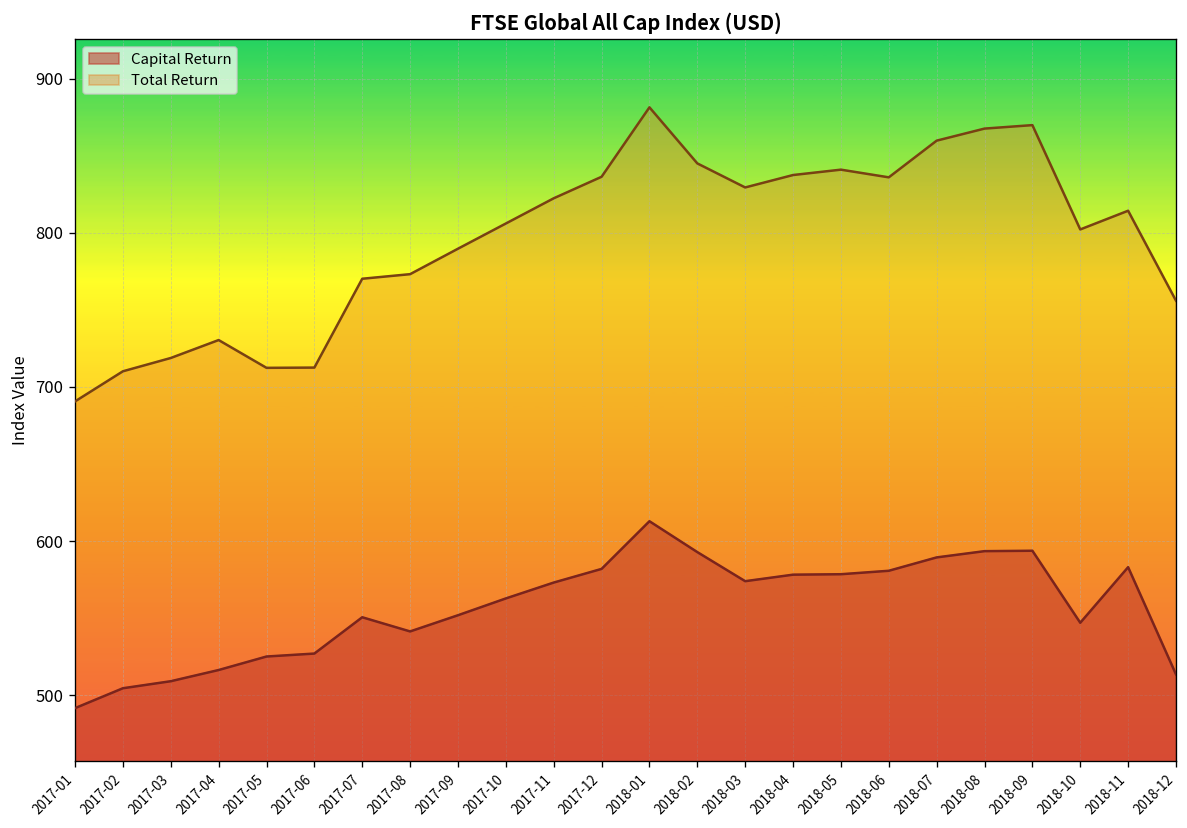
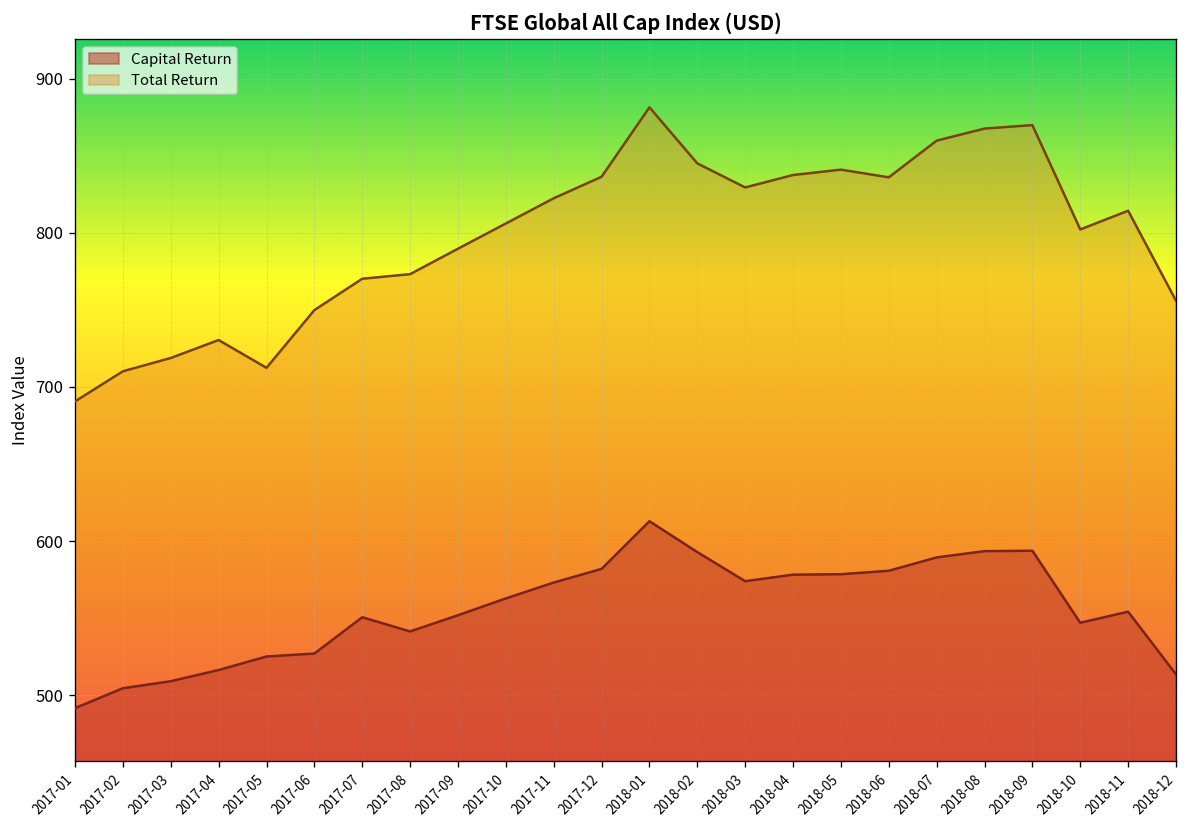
  {
    "Capital Return": {
      "2017-01": 492,
      "2017-02": 504,
      "2017-03": 509,
      "2017-04": 516,
      "2017-05": 525,
      "2017-06": 527,
      "2017-07": 551,
      "2017-08": 541,
      "2017-09": 552,
      "2017-10": 563,
      "2017-11": 573,
      "2017-12": 582,
      "2018-01": 613,
      "2018-02": 593,
      "2018-03": 574,
      "2018-04": 578,
      "2018-05": 578,
      "2018-06": 581,
      "2018-07": 589,
      "2018-08": 593,
      "2018-09": 594,
      "2018-10": 547,
-     "2018-11": 583,
+     "2018-11": 554,
      "2018-12": 513
    },
    "Total Return": {
      "2017-01": 691,
      "2017-02": 710,
      "2017-03": 719,
      "2017-04": 730,
      "2017-05": 712,
-     "2017-06": 713,
+     "2017-06": 750,
      "2017-07": 770,
      "2017-08": 773,
      "2017-09": 790,
      "2017-10": 806,
      "2017-11": 822,
      "2017-12": 836,
      "2018-01": 881,
      "2018-02": 845,
      "2018-03": 829,
      "2018-04": 838,
      "2018-05": 841,
      "2018-06": 836,
      "2018-07": 860,
      "2018-08": 868,
      "2018-09": 870,
      "2018-10": 802,
      "2018-11": 814,
      "2018-12": 756
    }
  }
